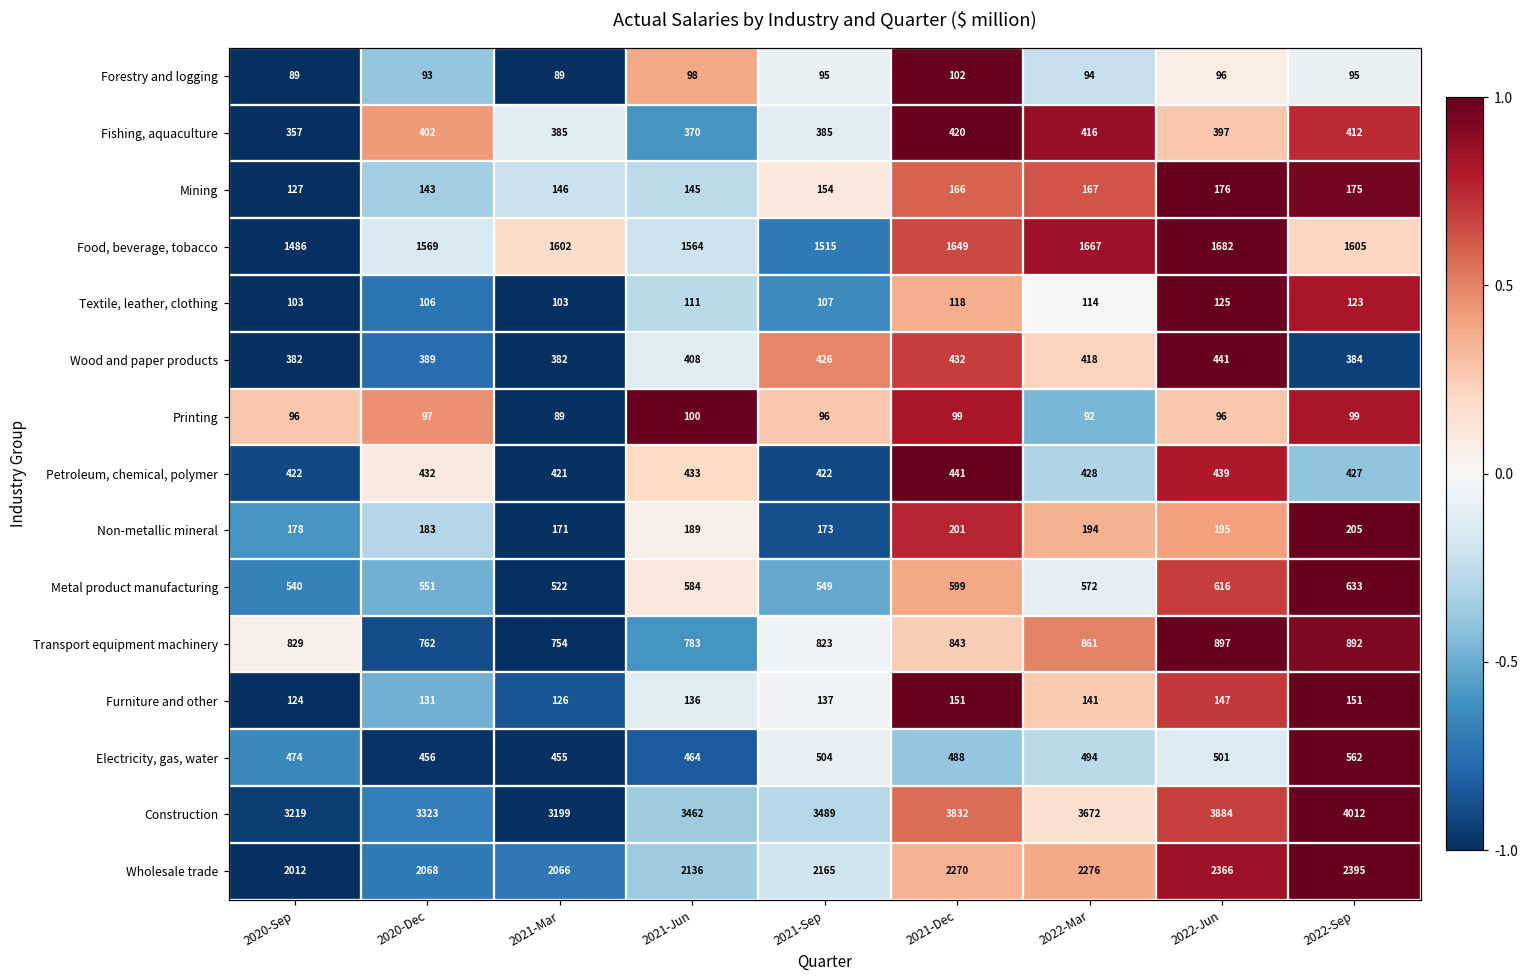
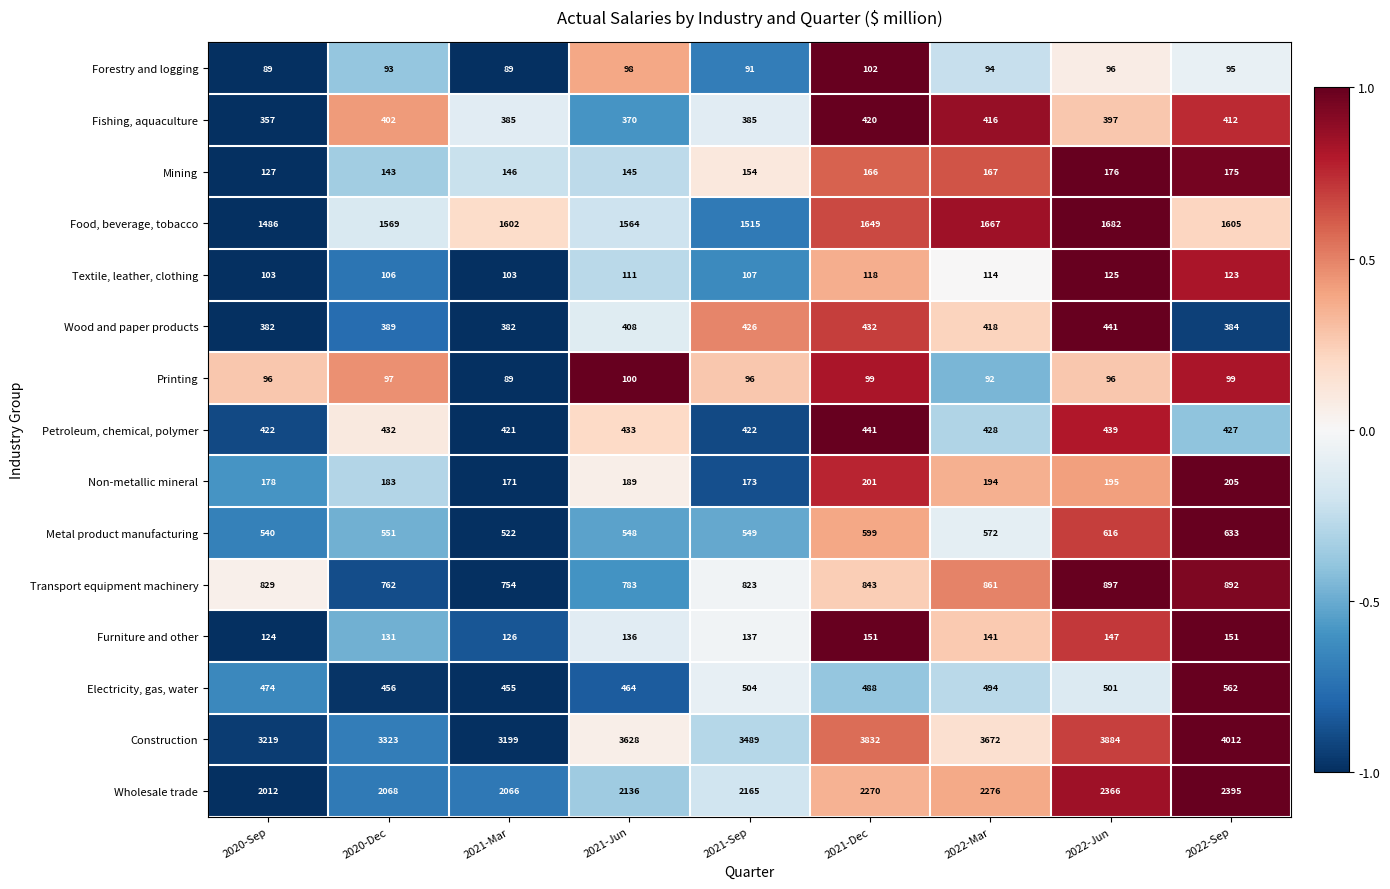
  {
    "Forestry and logging": {
      "2020-Sep": 89,
      "2020-Dec": 93,
      "2021-Mar": 89,
      "2021-Jun": 98,
-     "2021-Sep": 95,
+     "2021-Sep": 91,
      "2021-Dec": 102,
      "2022-Mar": 94,
      "2022-Jun": 96,
      "2022-Sep": 95
    },
    "Fishing, aquaculture": {
      "2020-Sep": 357,
      "2020-Dec": 402,
      "2021-Mar": 385,
      "2021-Jun": 370,
      "2021-Sep": 385,
      "2021-Dec": 420,
      "2022-Mar": 416,
      "2022-Jun": 397,
      "2022-Sep": 412
    },
    "Mining": {
      "2020-Sep": 127,
      "2020-Dec": 143,
      "2021-Mar": 146,
      "2021-Jun": 145,
      "2021-Sep": 154,
      "2021-Dec": 166,
      "2022-Mar": 167,
      "2022-Jun": 176,
      "2022-Sep": 175
    },
    "Food, beverage, tobacco": {
      "2020-Sep": 1486,
      "2020-Dec": 1569,
      "2021-Mar": 1602,
      "2021-Jun": 1564,
      "2021-Sep": 1515,
      "2021-Dec": 1649,
      "2022-Mar": 1667,
      "2022-Jun": 1682,
      "2022-Sep": 1605
    },
    "Textile, leather, clothing": {
      "2020-Sep": 103,
      "2020-Dec": 106,
      "2021-Mar": 103,
      "2021-Jun": 111,
      "2021-Sep": 107,
      "2021-Dec": 118,
      "2022-Mar": 114,
      "2022-Jun": 125,
      "2022-Sep": 123
    },
    "Wood and paper products": {
      "2020-Sep": 382,
      "2020-Dec": 389,
      "2021-Mar": 382,
      "2021-Jun": 408,
      "2021-Sep": 426,
      "2021-Dec": 432,
      "2022-Mar": 418,
      "2022-Jun": 441,
      "2022-Sep": 384
    },
    "Printing": {
      "2020-Sep": 96,
      "2020-Dec": 97,
      "2021-Mar": 89,
      "2021-Jun": 100,
      "2021-Sep": 96,
      "2021-Dec": 99,
      "2022-Mar": 92,
      "2022-Jun": 96,
      "2022-Sep": 99
    },
    "Petroleum, chemical, polymer": {
      "2020-Sep": 422,
      "2020-Dec": 432,
      "2021-Mar": 421,
      "2021-Jun": 433,
      "2021-Sep": 422,
      "2021-Dec": 441,
      "2022-Mar": 428,
      "2022-Jun": 439,
      "2022-Sep": 427
    },
    "Non-metallic mineral": {
      "2020-Sep": 178,
      "2020-Dec": 183,
      "2021-Mar": 171,
      "2021-Jun": 189,
      "2021-Sep": 173,
      "2021-Dec": 201,
      "2022-Mar": 194,
      "2022-Jun": 195,
      "2022-Sep": 205
    },
    "Metal product manufacturing": {
      "2020-Sep": 540,
      "2020-Dec": 551,
      "2021-Mar": 522,
-     "2021-Jun": 584,
+     "2021-Jun": 548,
      "2021-Sep": 549,
      "2021-Dec": 599,
      "2022-Mar": 572,
      "2022-Jun": 616,
      "2022-Sep": 633
    },
    "Transport equipment machinery": {
      "2020-Sep": 829,
      "2020-Dec": 762,
      "2021-Mar": 754,
      "2021-Jun": 783,
      "2021-Sep": 823,
      "2021-Dec": 843,
      "2022-Mar": 861,
      "2022-Jun": 897,
      "2022-Sep": 892
    },
    "Furniture and other": {
      "2020-Sep": 124,
      "2020-Dec": 131,
      "2021-Mar": 126,
      "2021-Jun": 136,
      "2021-Sep": 137,
      "2021-Dec": 151,
      "2022-Mar": 141,
      "2022-Jun": 147,
      "2022-Sep": 151
    },
    "Electricity, gas, water": {
      "2020-Sep": 474,
      "2020-Dec": 456,
      "2021-Mar": 455,
      "2021-Jun": 464,
      "2021-Sep": 504,
      "2021-Dec": 488,
      "2022-Mar": 494,
      "2022-Jun": 501,
      "2022-Sep": 562
    },
    "Construction": {
      "2020-Sep": 3219,
      "2020-Dec": 3323,
      "2021-Mar": 3199,
-     "2021-Jun": 3462,
+     "2021-Jun": 3628,
      "2021-Sep": 3489,
      "2021-Dec": 3832,
      "2022-Mar": 3672,
      "2022-Jun": 3884,
      "2022-Sep": 4012
    },
    "Wholesale trade": {
      "2020-Sep": 2012,
      "2020-Dec": 2068,
      "2021-Mar": 2066,
      "2021-Jun": 2136,
      "2021-Sep": 2165,
      "2021-Dec": 2270,
      "2022-Mar": 2276,
      "2022-Jun": 2366,
      "2022-Sep": 2395
    }
  }
